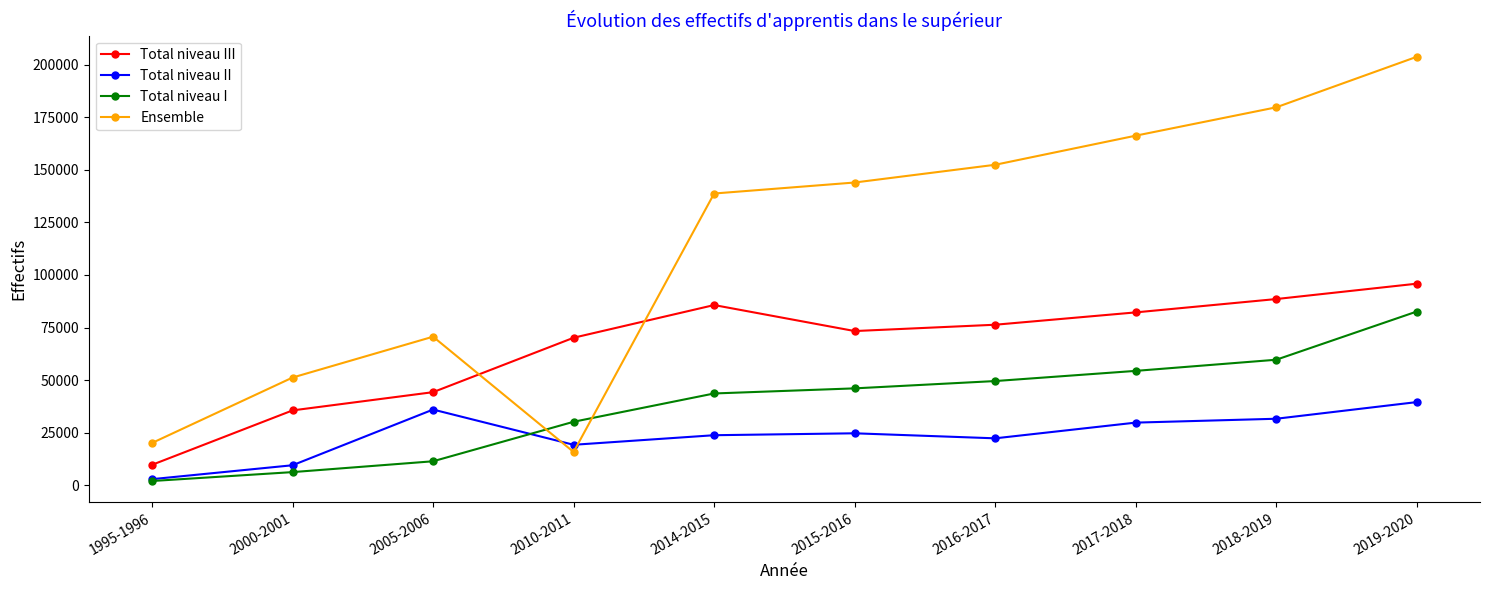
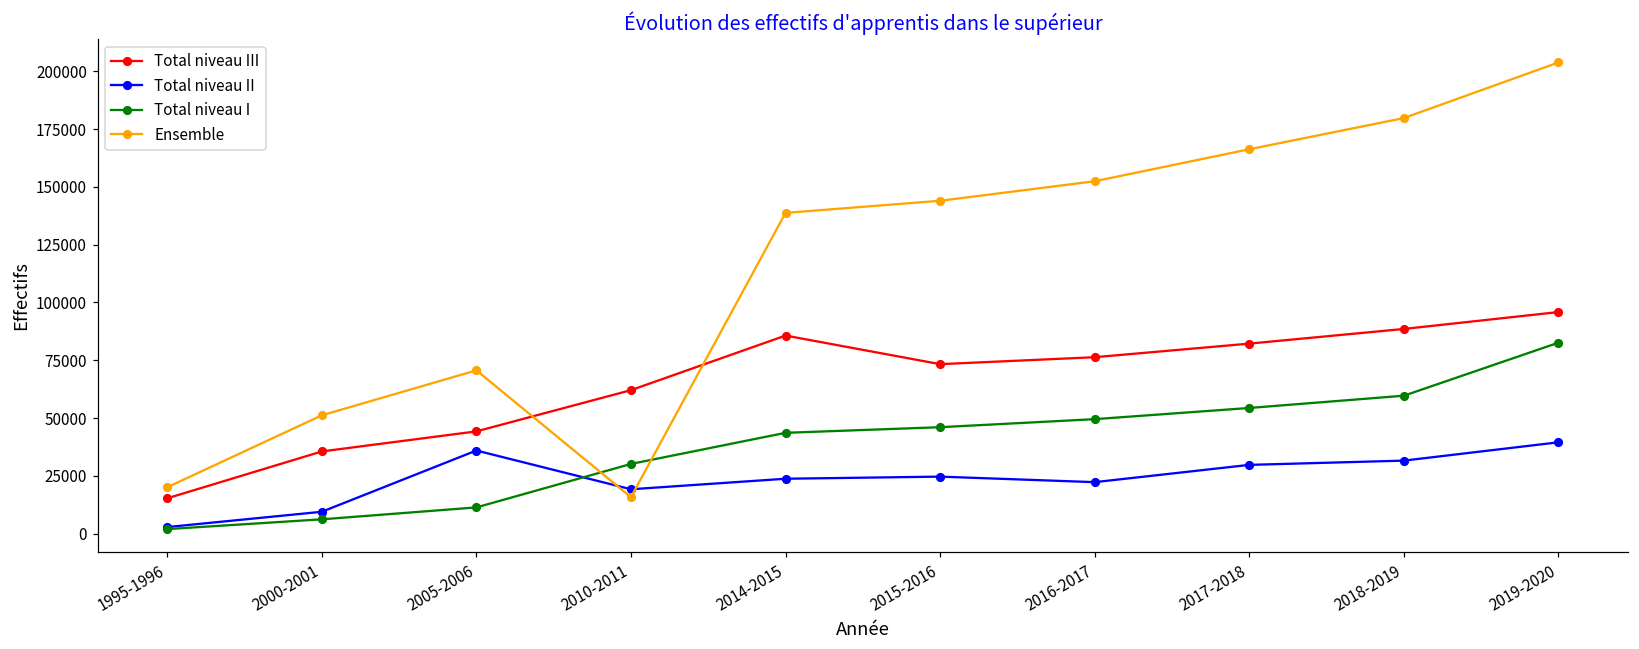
  {
    "Total niveau III": {
-     "1995-1996": 10000,
+     "1995-1996": 15000,
      "2000-2001": 36000,
      "2005-2006": 44000,
-     "2010-2011": 70000,
+     "2010-2011": 62000,
      "2014-2015": 86000,
      "2015-2016": 73000,
      "2016-2017": 76000,
      "2017-2018": 82000,
      "2018-2019": 89000,
      "2019-2020": 96000
    },
    "Total niveau II": {
      "2000-2001": 9000,
      "2005-2006": 36000,
      "2010-2011": 19000,
      "2014-2015": 24000,
      "2015-2016": 25000,
      "2016-2017": 22000,
      "2017-2018": 30000,
      "2018-2019": 32000,
      "2019-2020": 40000
    },
    "Total niveau I": {
      "2000-2001": 6000,
      "2005-2006": 11000,
      "2010-2011": 30000,
      "2014-2015": 44000,
      "2015-2016": 46000,
      "2016-2017": 50000,
      "2017-2018": 54000,
      "2018-2019": 60000,
      "2019-2020": 83000
    },
    "Ensemble": {
      "1995-1996": 20000,
      "2000-2001": 51000,
      "2005-2006": 71000,
      "2010-2011": 16000,
      "2014-2015": 139000,
      "2015-2016": 144000,
      "2016-2017": 152000,
      "2017-2018": 166000,
      "2018-2019": 180000,
      "2019-2020": 204000
    }
  }
